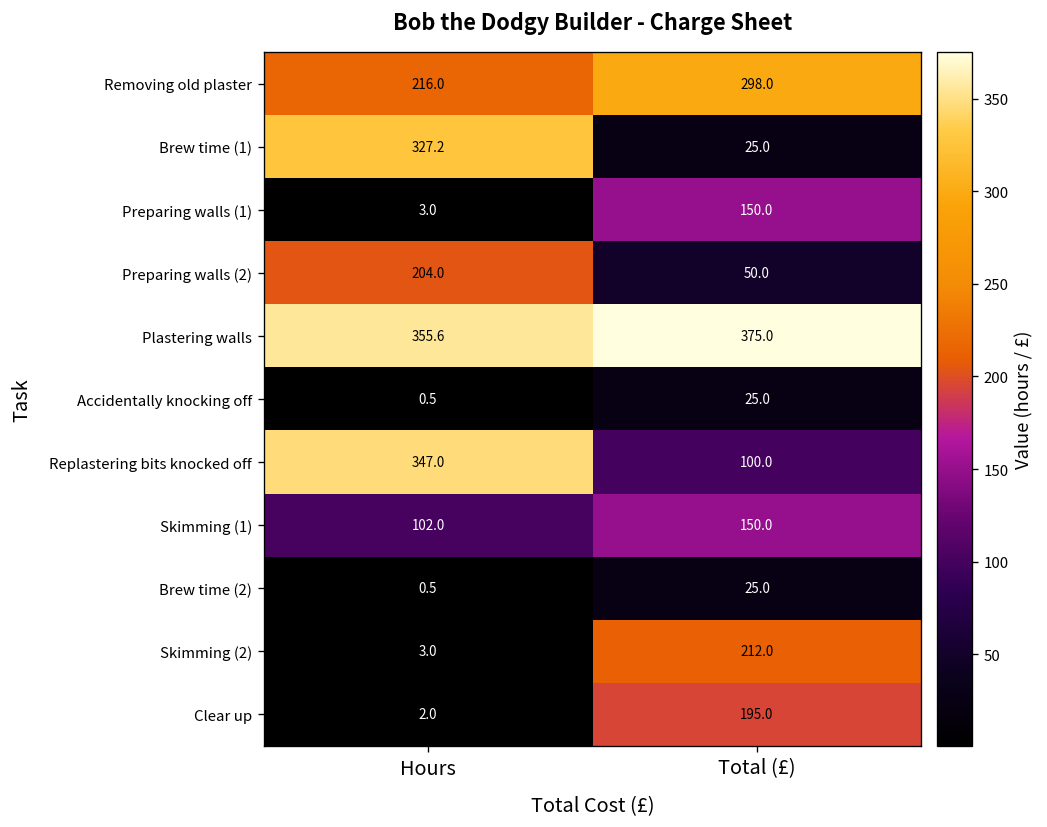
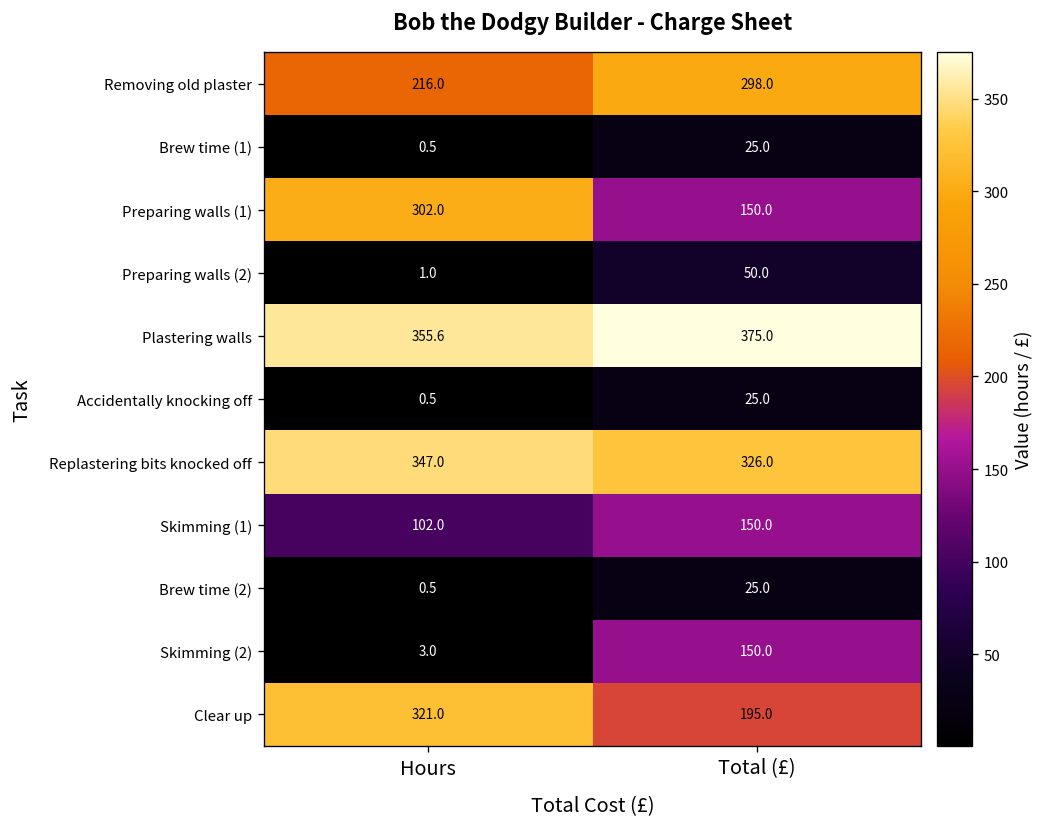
  {
    "Removing old plaster": {
      "Hours": 216.0,
      "Total (£)": 298.0
    },
    "Brew time (1)": {
-     "Hours": 327.2,
+     "Hours": 0.5,
      "Total (£)": 25.0
    },
    "Preparing walls (1)": {
-     "Hours": 3.0,
+     "Hours": 302.0,
      "Total (£)": 150.0
    },
    "Preparing walls (2)": {
-     "Hours": 204.0,
+     "Hours": 1.0,
      "Total (£)": 50.0
    },
    "Plastering walls": {
      "Hours": 355.6,
      "Total (£)": 375.0
    },
    "Accidentally knocking off": {
      "Hours": 0.5,
      "Total (£)": 25.0
    },
    "Replastering bits knocked off": {
      "Hours": 347.0,
-     "Total (£)": 100.0
+     "Total (£)": 326.0
    },
    "Skimming (1)": {
      "Hours": 102.0,
      "Total (£)": 150.0
    },
    "Brew time (2)": {
      "Hours": 0.5,
      "Total (£)": 25.0
    },
    "Skimming (2)": {
      "Hours": 3.0,
-     "Total (£)": 212.0
+     "Total (£)": 150.0
    },
    "Clear up": {
-     "Hours": 2.0,
+     "Hours": 321.0,
      "Total (£)": 195.0
    }
  }
